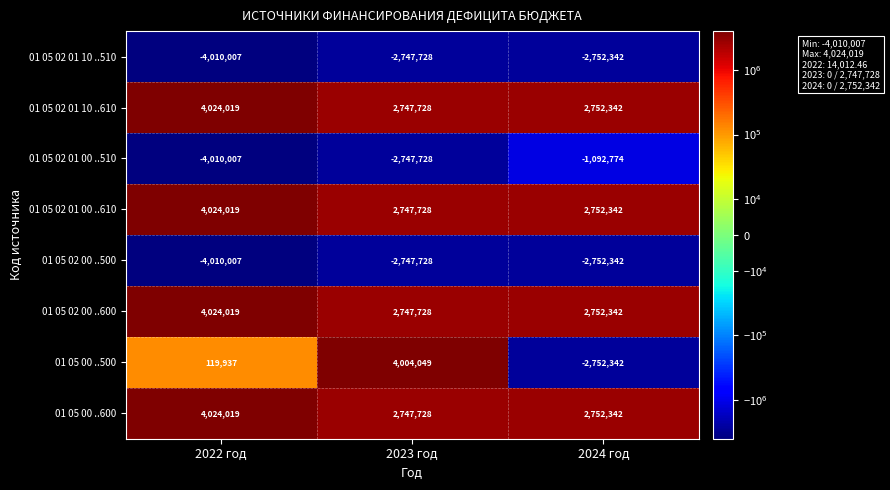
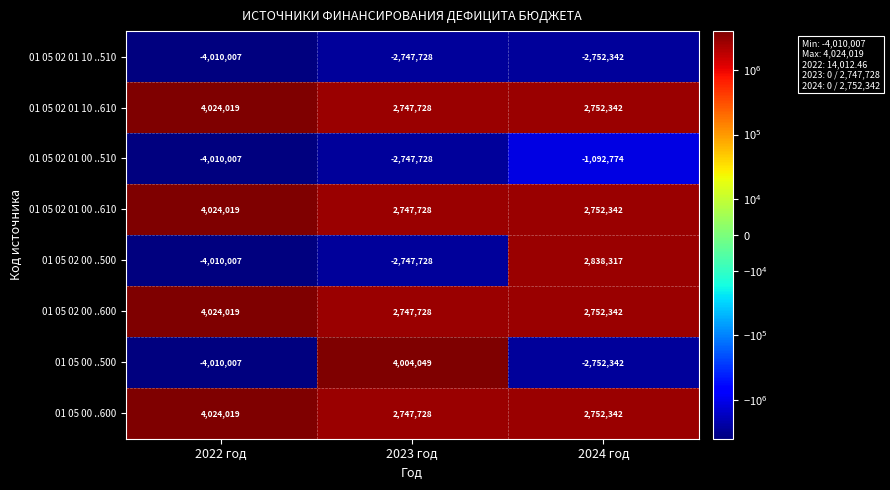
  {
    "01 05 02 01 10 ..510": {
      "2022 год": "-4,010,007",
      "2023 год": "-2,747,728",
      "2024 год": "-2,752,342"
    },
    "01 05 02 01 10 ..610": {
      "2022 год": "4,024,019",
      "2023 год": "2,747,728",
      "2024 год": "2,752,342"
    },
    "01 05 02 01 00 ..510": {
      "2022 год": "-4,010,007",
      "2023 год": "-2,747,728",
      "2024 год": "-1,092,774"
    },
    "01 05 02 01 00 ..610": {
      "2022 год": "4,024,019",
      "2023 год": "2,747,728",
      "2024 год": "2,752,342"
    },
    "01 05 02 00 ..500": {
      "2022 год": "-4,010,007",
      "2023 год": "-2,747,728",
-     "2024 год": "-2,752,342"
+     "2024 год": "2,838,317"
    },
    "01 05 02 00 ..600": {
      "2022 год": "4,024,019",
      "2023 год": "2,747,728",
      "2024 год": "2,752,342"
    },
    "01 05 00 ..500": {
-     "2022 год": "119,937",
+     "2022 год": "-4,010,007",
      "2023 год": "4,004,049",
      "2024 год": "-2,752,342"
    },
    "01 05 00 ..600": {
      "2022 год": "4,024,019",
      "2023 год": "2,747,728",
      "2024 год": "2,752,342"
    }
  }
